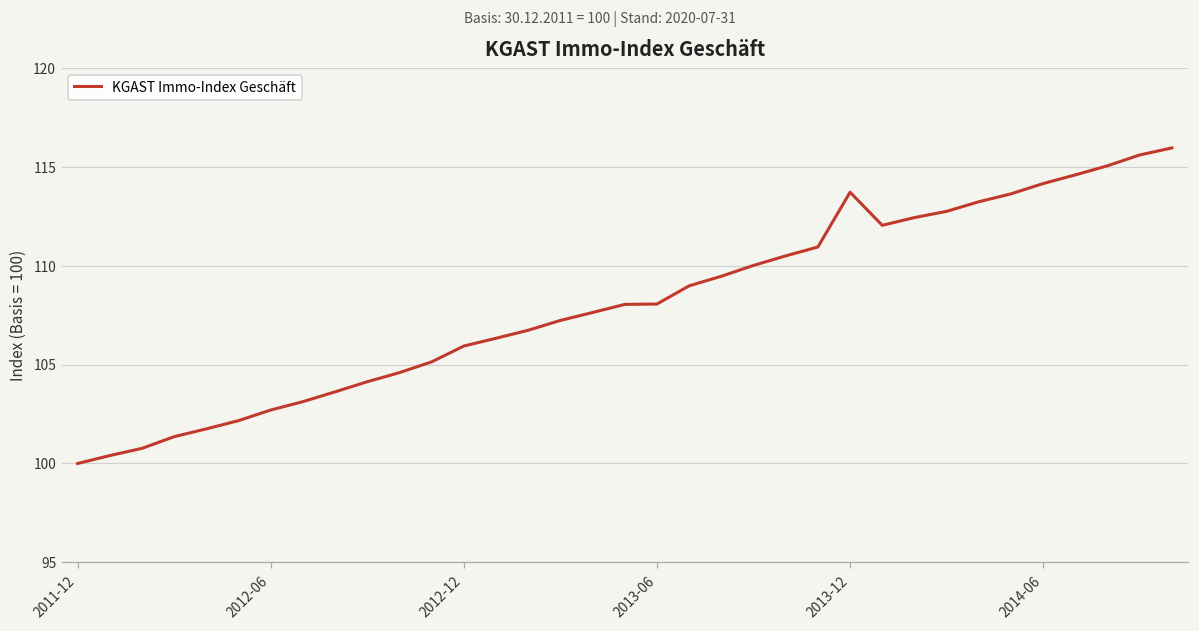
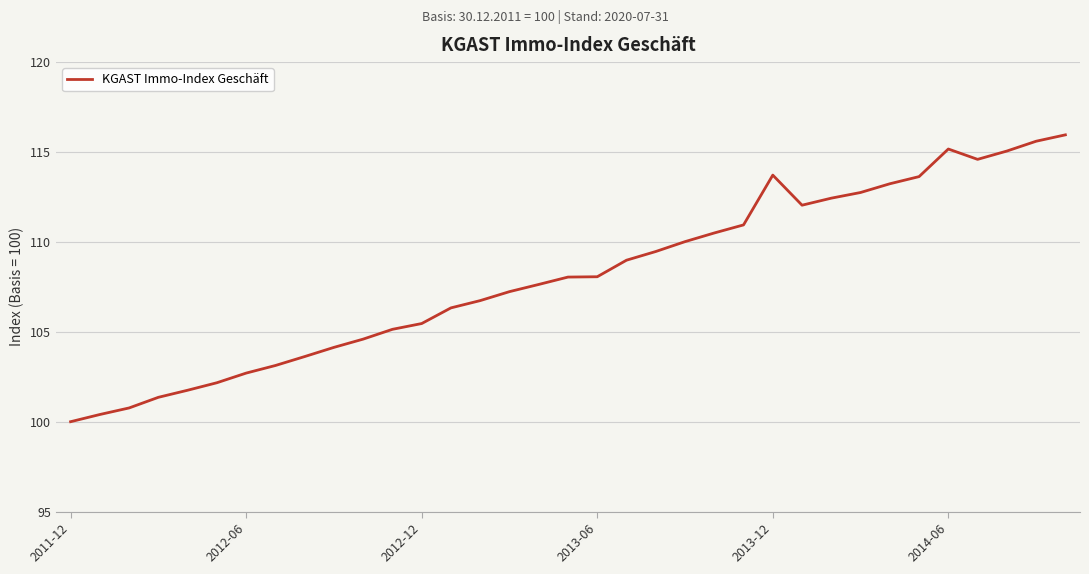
  {
    "2011-12": 100.0,
    "2012-06": 102.7,
-   "2012-12": 105.9,
+   "2012-12": 105.5,
    "2013-06": 108.1,
    "2013-12": 113.7,
-   "2014-06": 114.2
+   "2014-06": 115.2
  }
